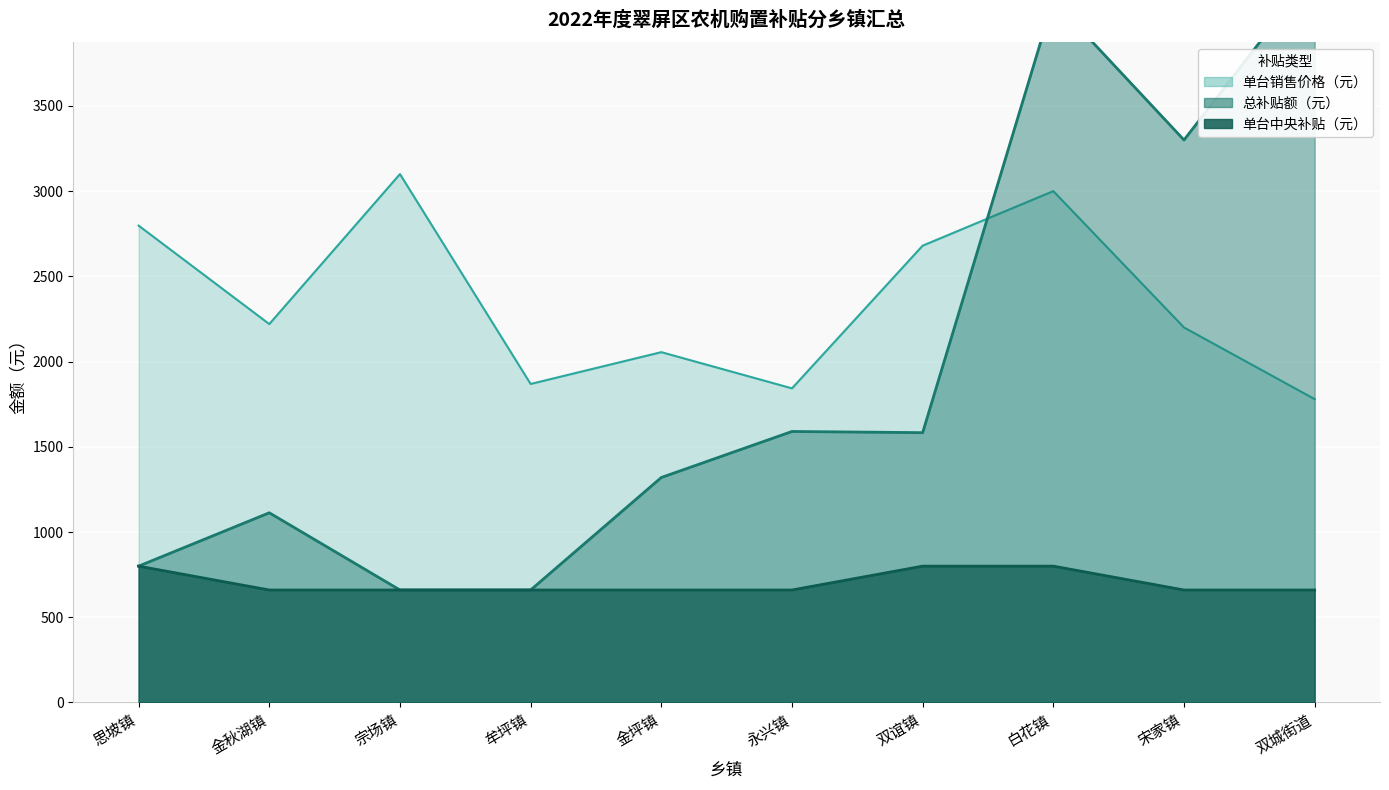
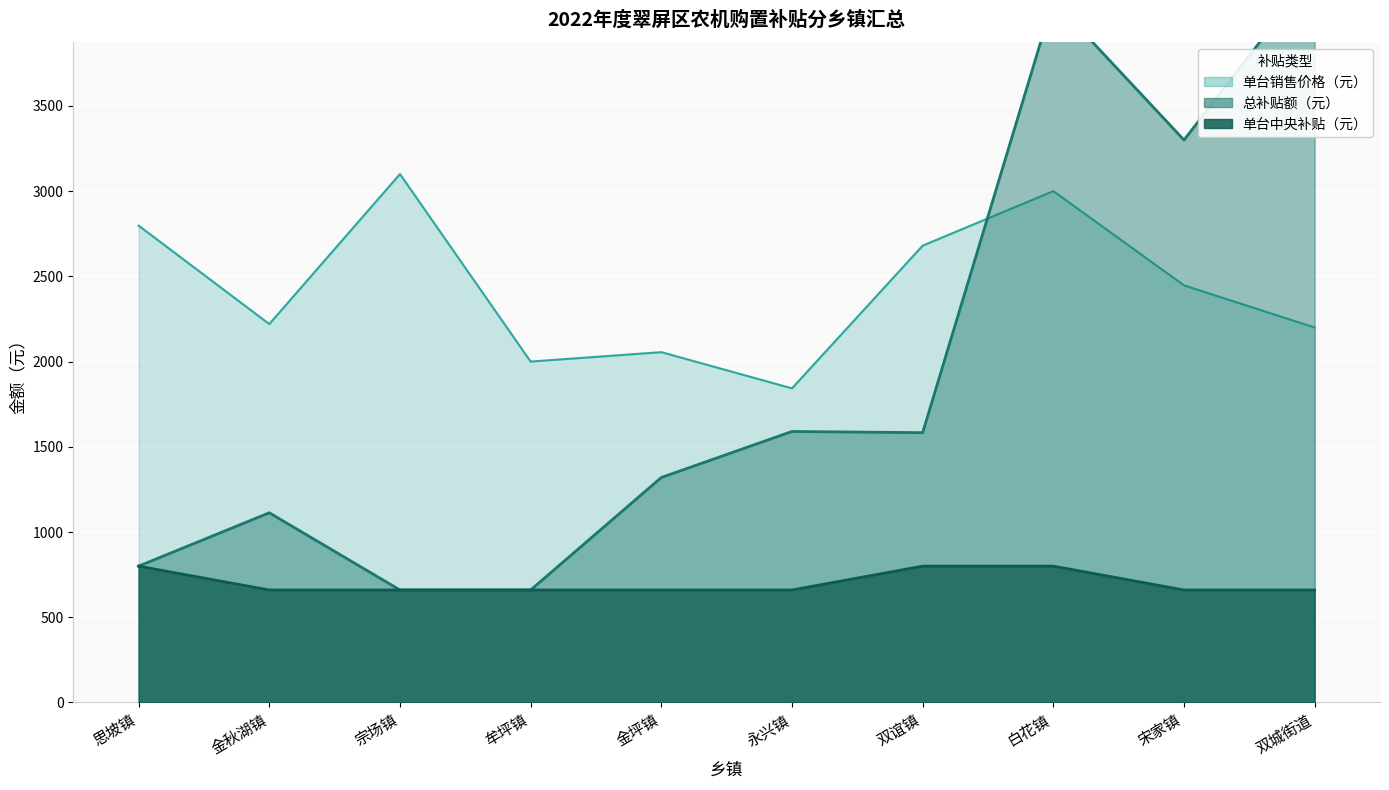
  {
    "单台销售价格（元）": {
      "思坡镇": 2800,
      "金秋湖镇": 2220,
      "宗场镇": 3100,
-     "牟坪镇": 1870,
+     "牟坪镇": 2000,
      "金坪镇": 2060,
      "永兴镇": 1840,
      "双谊镇": 2680,
      "白花镇": 3000,
-     "宋家镇": 2200,
-     "双城街道": 1780
+     "宋家镇": 2450,
+     "双城街道": 2200
    }
  }
